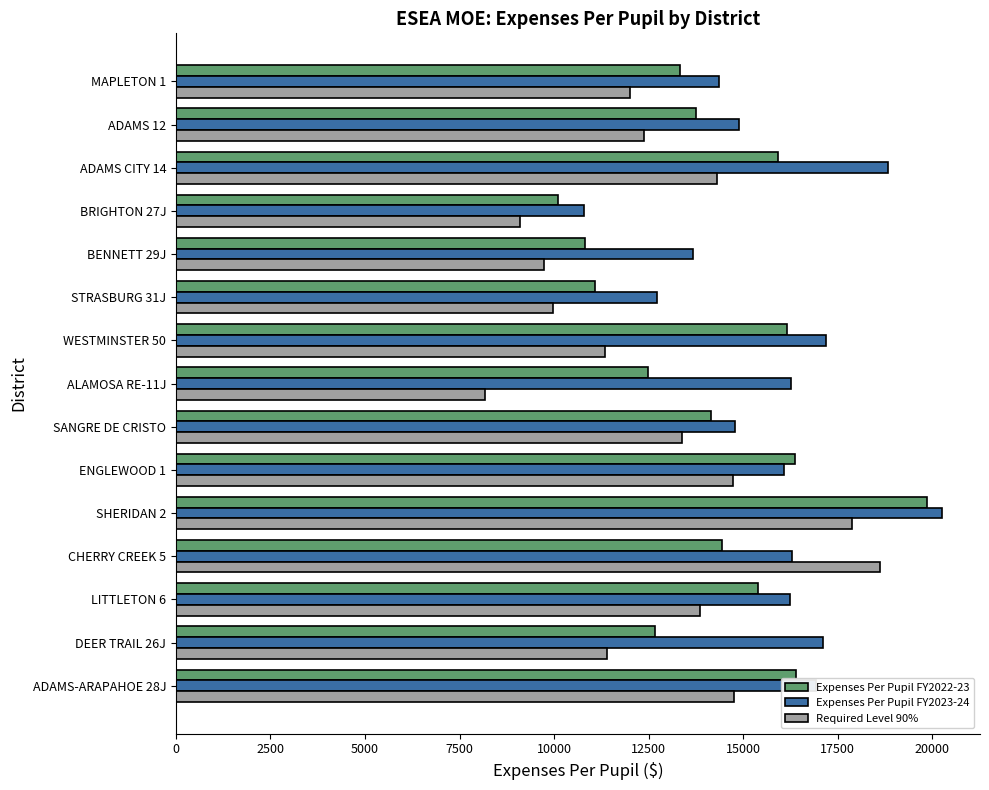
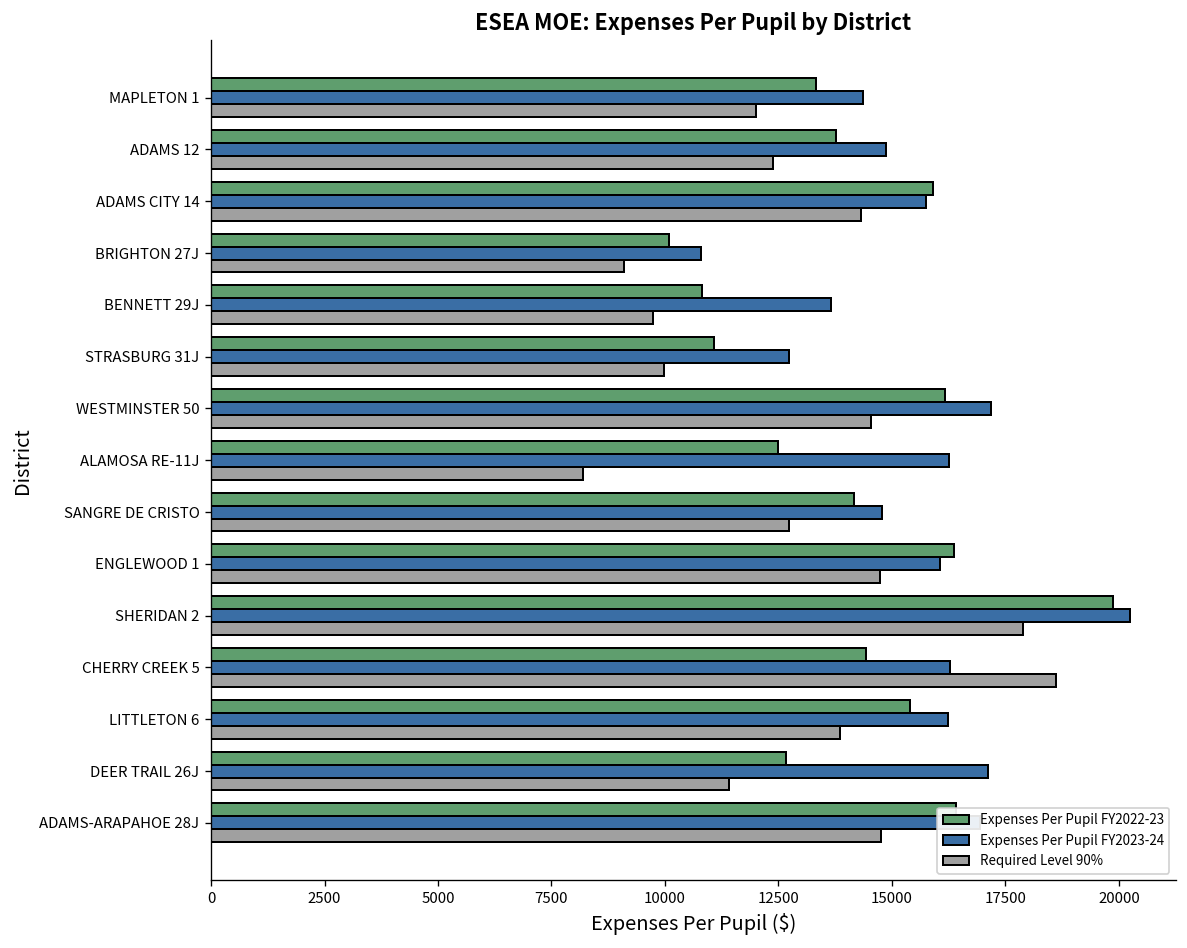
  {
    "Expenses Per Pupil FY2022-23": {
      "MAPLETON 1": 13300,
      "ADAMS 12": 13800,
      "ADAMS CITY 14": 15900,
      "BRIGHTON 27J": 10100,
      "BENNETT 29J": 10800,
      "STRASBURG 31J": 11100,
      "WESTMINSTER 50": 16200,
      "ALAMOSA RE-11J": 12500,
      "SANGRE DE CRISTO": 14200,
      "ENGLEWOOD 1": 16400,
      "SHERIDAN 2": 19900,
      "CHERRY CREEK 5": 14400,
      "LITTLETON 6": 15400,
      "DEER TRAIL 26J": 12700,
      "ADAMS-ARAPAHOE 28J": 16400
    },
    "Expenses Per Pupil FY2023-24": {
      "MAPLETON 1": 14400,
      "ADAMS 12": 14900,
-     "ADAMS CITY 14": 18800,
+     "ADAMS CITY 14": 15800,
      "BRIGHTON 27J": 10800,
      "BENNETT 29J": 13700,
      "STRASBURG 31J": 12700,
      "WESTMINSTER 50": 17200,
      "ALAMOSA RE-11J": 16300,
      "SANGRE DE CRISTO": 14800,
      "ENGLEWOOD 1": 16100,
      "SHERIDAN 2": 20200,
      "CHERRY CREEK 5": 16300,
      "LITTLETON 6": 16200,
      "DEER TRAIL 26J": 17100
    },
    "Required Level 90%": {
      "MAPLETON 1": 12000,
      "ADAMS 12": 12400,
      "ADAMS CITY 14": 14300,
      "BRIGHTON 27J": 9100,
      "BENNETT 29J": 9700,
      "STRASBURG 31J": 10000,
-     "WESTMINSTER 50": 11300,
+     "WESTMINSTER 50": 14500,
      "ALAMOSA RE-11J": 8200,
-     "SANGRE DE CRISTO": 13400,
+     "SANGRE DE CRISTO": 12700,
      "ENGLEWOOD 1": 14700,
      "SHERIDAN 2": 17900,
      "CHERRY CREEK 5": 18600,
      "LITTLETON 6": 13900,
      "DEER TRAIL 26J": 11400,
      "ADAMS-ARAPAHOE 28J": 14800
    }
  }
